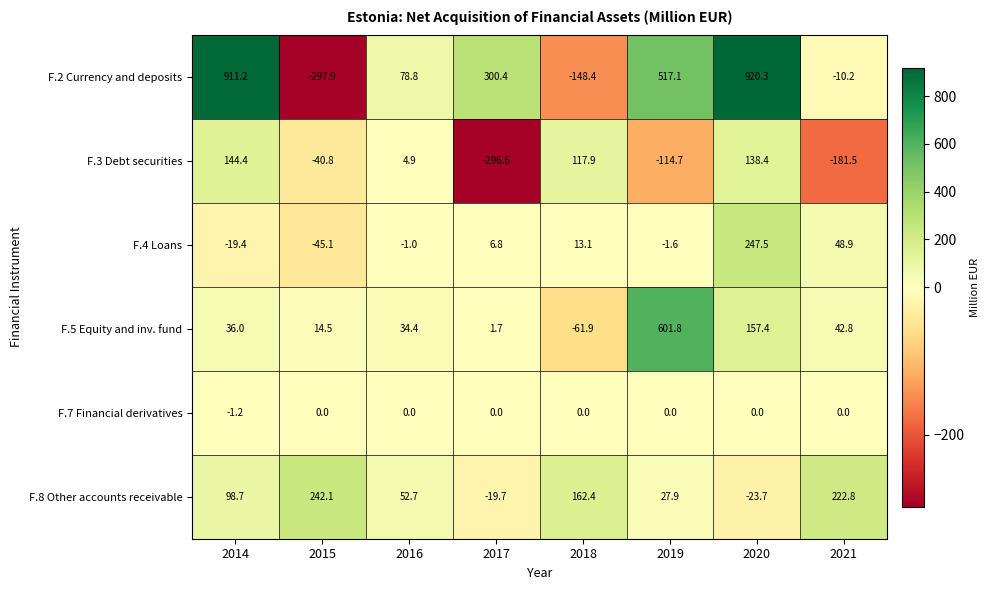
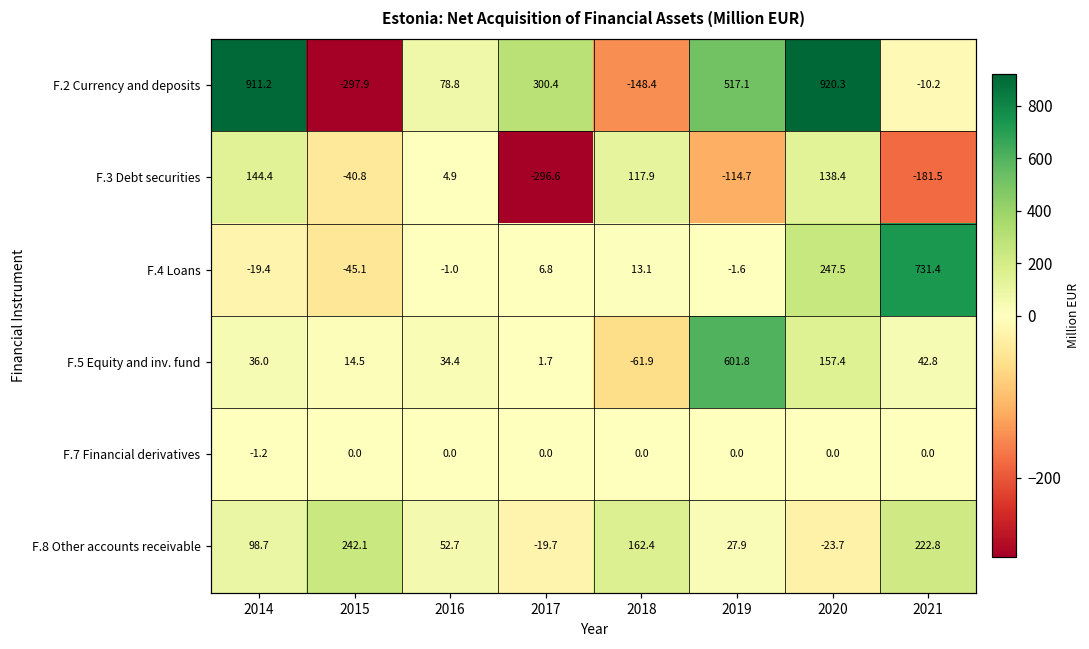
  {
    "F.2 Currency and deposits": {
      "2014": 911.2,
      "2015": -297.9,
      "2016": 78.8,
      "2017": 300.4,
      "2018": -148.4,
      "2019": 517.1,
      "2020": 920.3,
      "2021": -10.2
    },
    "F.3 Debt securities": {
      "2014": 144.4,
      "2015": -40.8,
      "2016": 4.9,
      "2017": -296.6,
      "2018": 117.9,
      "2019": -114.7,
      "2020": 138.4,
      "2021": -181.5
    },
    "F.4 Loans": {
      "2014": -19.4,
      "2015": -45.1,
      "2016": -1.0,
      "2017": 6.8,
      "2018": 13.1,
      "2019": -1.6,
      "2020": 247.5,
-     "2021": 48.9
+     "2021": 731.4
    },
    "F.5 Equity and inv. fund": {
      "2014": 36.0,
      "2015": 14.5,
      "2016": 34.4,
      "2017": 1.7,
      "2018": -61.9,
      "2019": 601.8,
      "2020": 157.4,
      "2021": 42.8
    },
    "F.7 Financial derivatives": {
      "2014": -1.2,
      "2015": 0.0,
      "2016": 0.0,
      "2017": 0.0,
      "2018": 0.0,
      "2019": 0.0,
      "2020": 0.0,
      "2021": 0.0
    },
    "F.8 Other accounts receivable": {
      "2014": 98.7,
      "2015": 242.1,
      "2016": 52.7,
      "2017": -19.7,
      "2018": 162.4,
      "2019": 27.9,
      "2020": -23.7,
      "2021": 222.8
    }
  }
